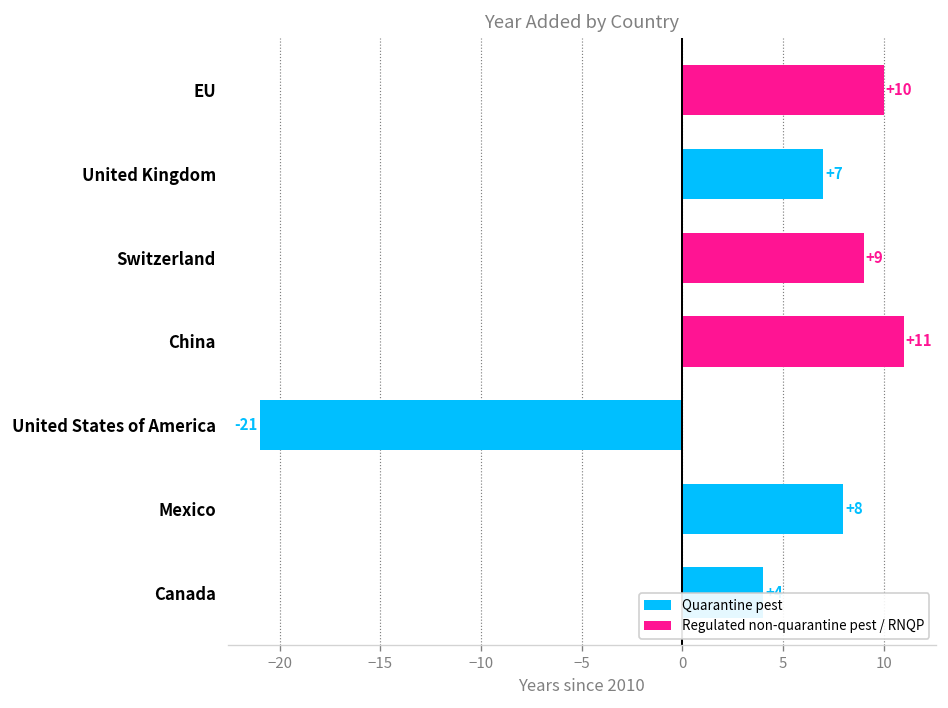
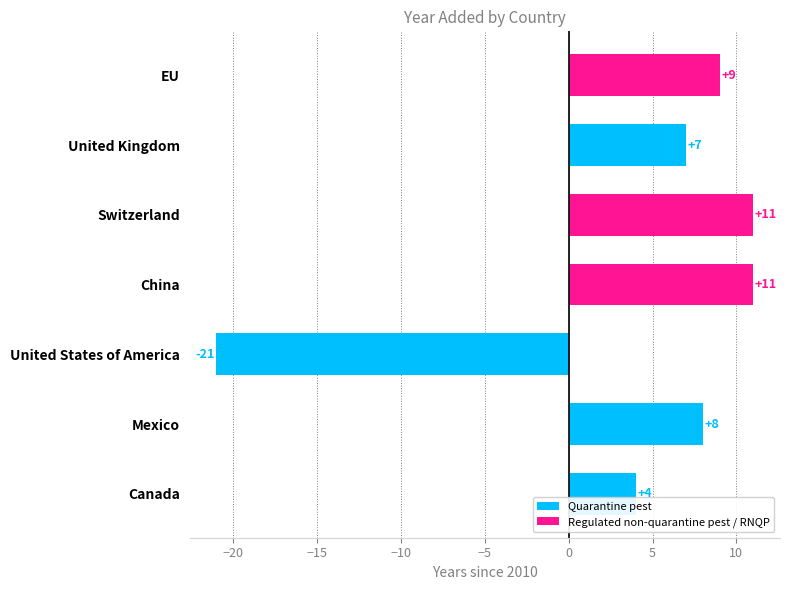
  {
-   "EU": "+10",
+   "EU": "+9",
    "United Kingdom": "+7",
-   "Switzerland": "+9",
+   "Switzerland": "+11",
    "China": "+11",
    "United States of America": "-21",
    "Mexico": "+8"
  }
